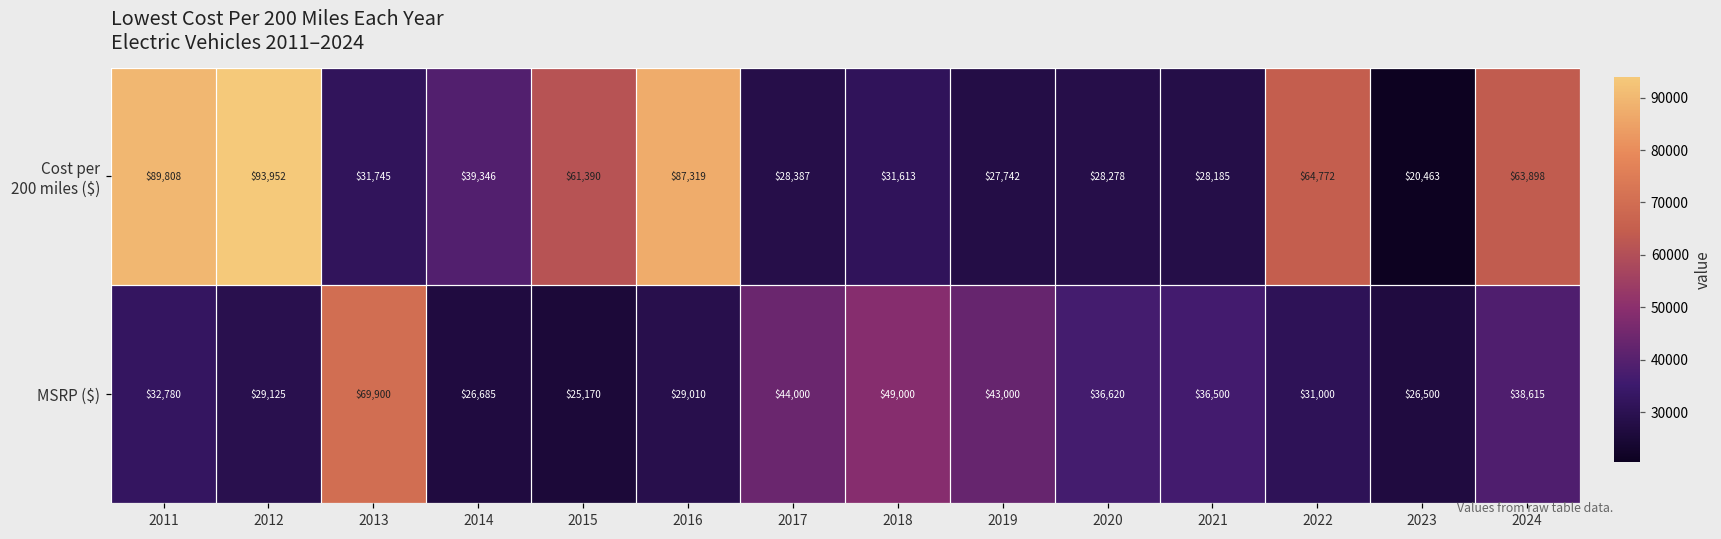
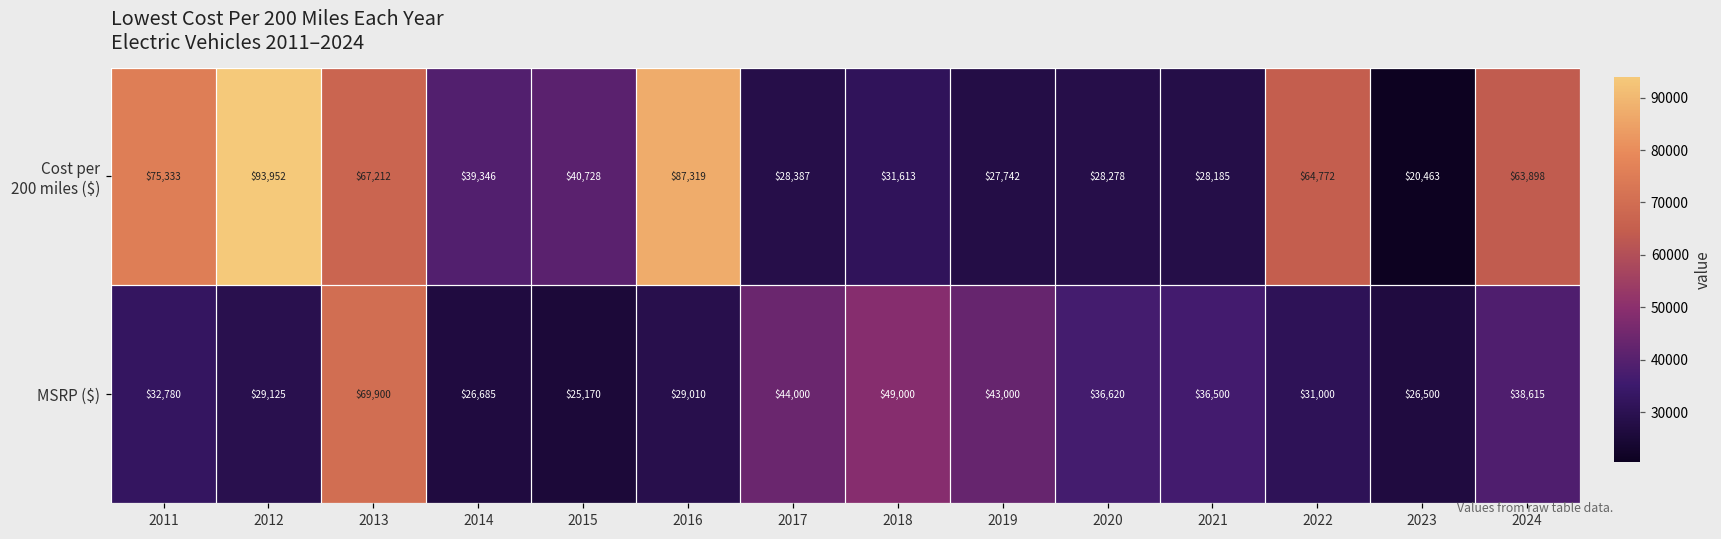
  {
    "Cost per 200 miles ($)": {
-     "2011": "$89,808",
+     "2011": "$75,333",
      "2012": "$93,952",
-     "2013": "$31,745",
+     "2013": "$67,212",
      "2014": "$39,346",
-     "2015": "$61,390",
+     "2015": "$40,728",
      "2016": "$87,319",
      "2017": "$28,387",
      "2018": "$31,613",
      "2019": "$27,742",
      "2020": "$28,278",
      "2021": "$28,185",
      "2022": "$64,772",
      "2023": "$20,463",
      "2024": "$63,898"
    },
    "MSRP ($)": {
      "2011": "$32,780",
      "2012": "$29,125",
      "2013": "$69,900",
      "2014": "$26,685",
      "2015": "$25,170",
      "2016": "$29,010",
      "2017": "$44,000",
      "2018": "$49,000",
      "2019": "$43,000",
      "2020": "$36,620",
      "2021": "$36,500",
      "2022": "$31,000",
      "2023": "$26,500",
      "2024": "$38,615"
    }
  }
